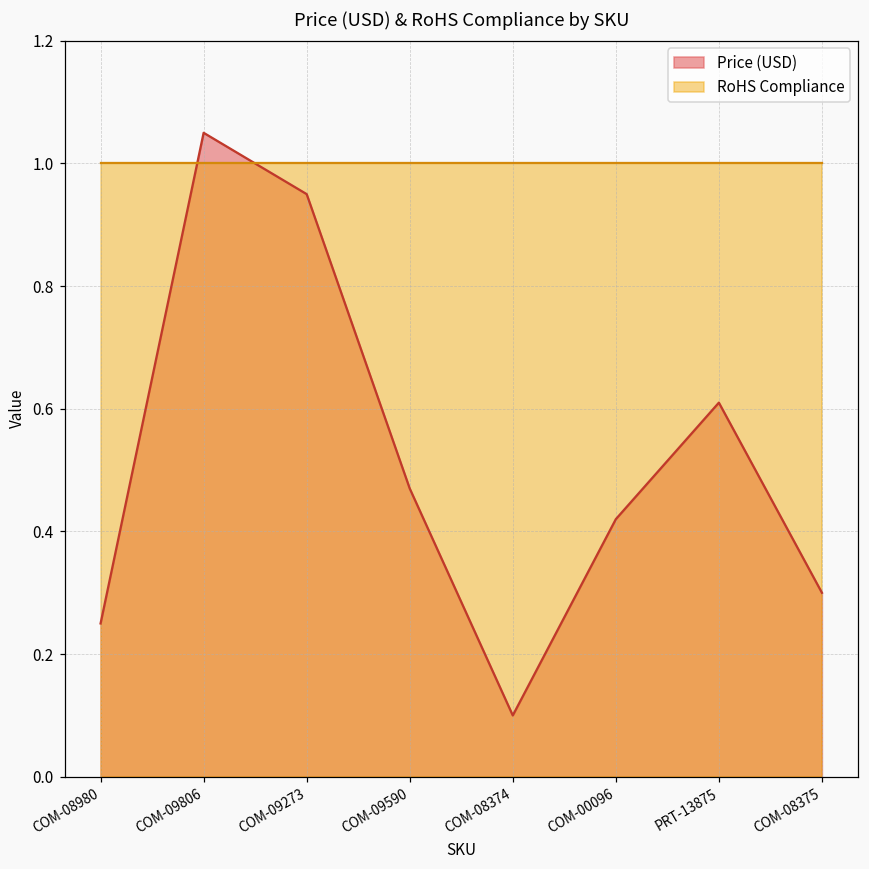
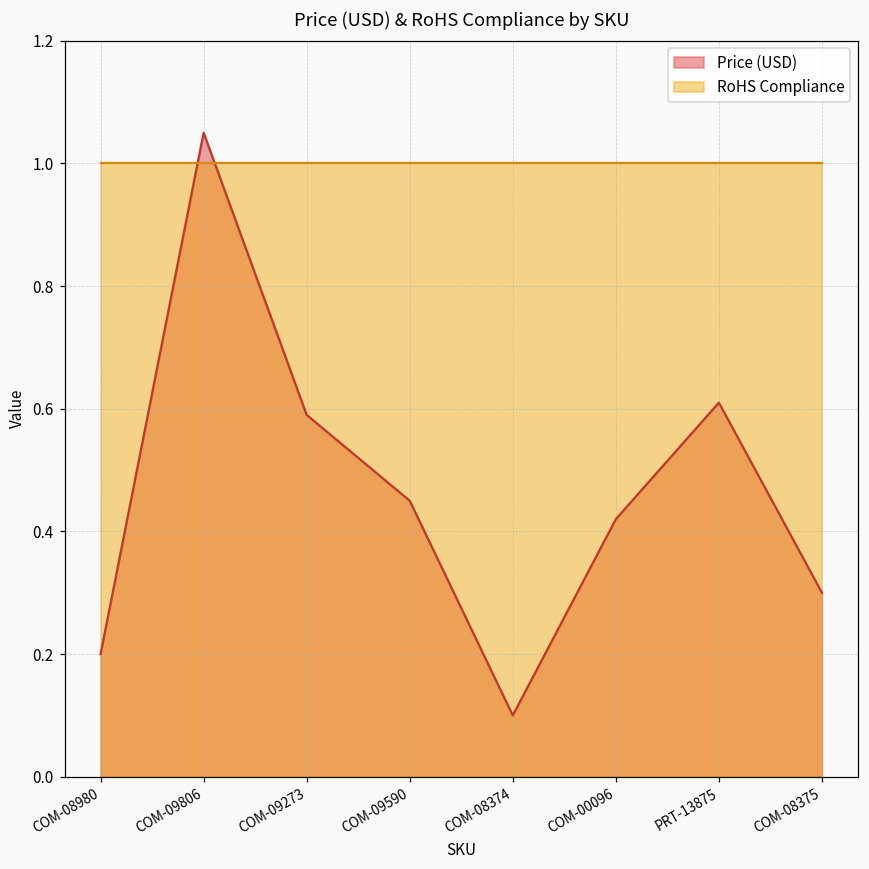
  {
    "Price (USD)": {
-     "COM-08980": 0.25,
+     "COM-08980": 0.20,
      "COM-09806": 1.05,
-     "COM-09273": 0.95,
-     "COM-09590": 0.47,
+     "COM-09273": 0.59,
+     "COM-09590": 0.45,
      "COM-08374": 0.10,
      "COM-00096": 0.42,
      "PRT-13875": 0.61,
      "COM-08375": 0.30
    },
    "RoHS Compliance": {
      "COM-08980": 1.00,
      "COM-09806": 1.00,
      "COM-09273": 1.00,
      "COM-09590": 1.00,
      "COM-08374": 1.00,
      "COM-00096": 1.00,
      "PRT-13875": 1.00,
      "COM-08375": 1.00
    }
  }
